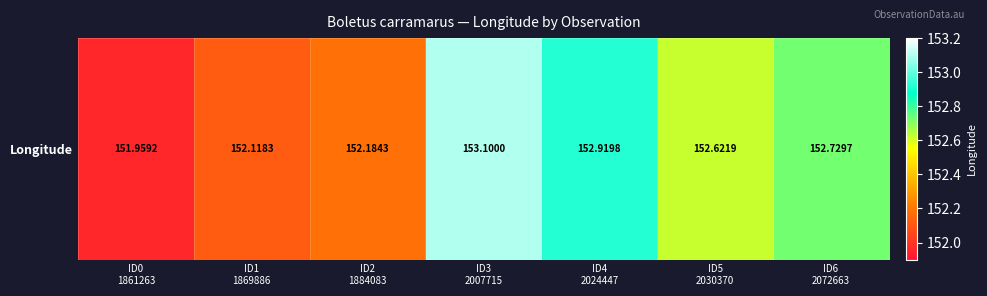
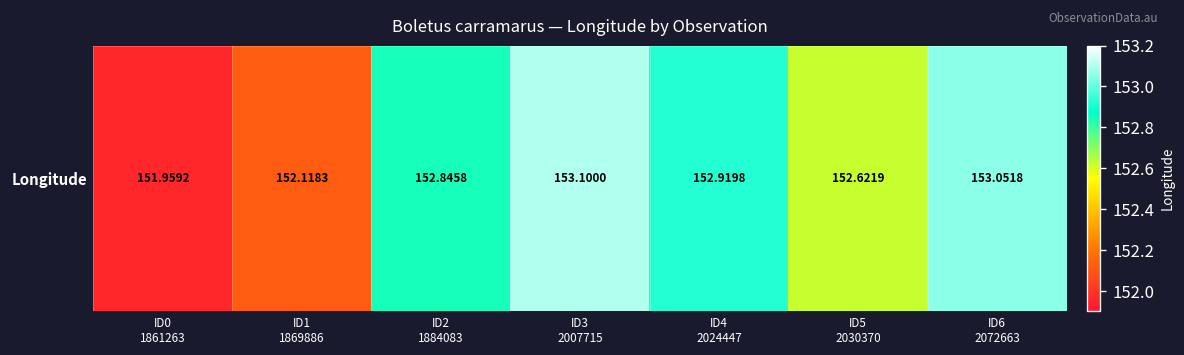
  {
    "Longitude": {
      "ID0 1861263": 151.9592,
      "ID1 1869886": 152.1183,
-     "ID2 1884083": 152.1843,
+     "ID2 1884083": 152.8458,
      "ID3 2007715": 153.1000,
      "ID4 2024447": 152.9198,
      "ID5 2030370": 152.6219,
-     "ID6 2072663": 152.7297
+     "ID6 2072663": 153.0518
    }
  }
